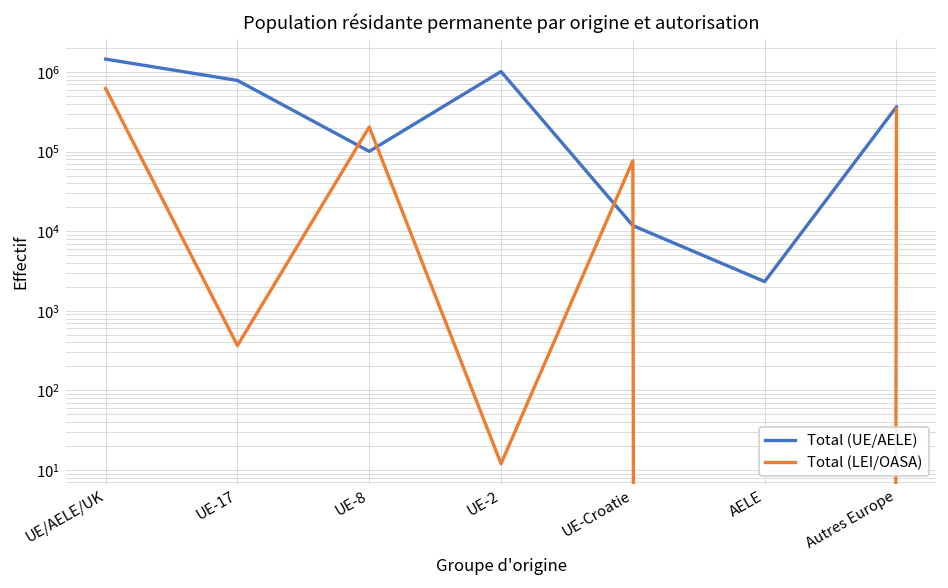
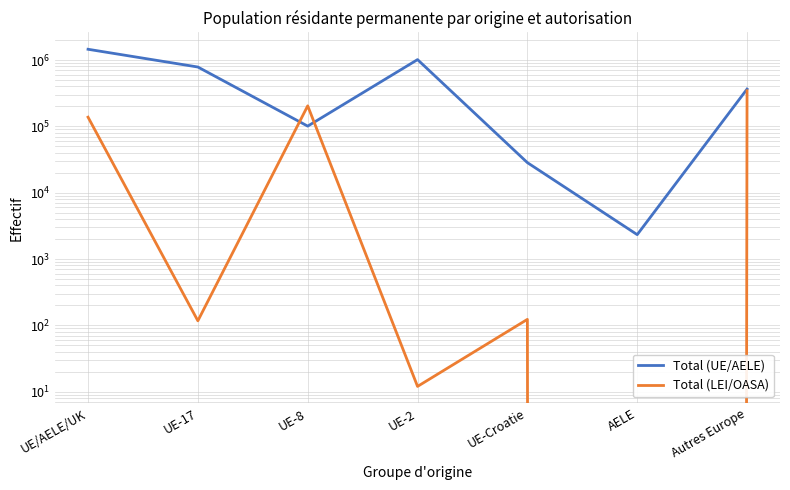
  {
    "Total (UE/AELE)": {
      "UE/AELE/UK": 1500000,
      "UE-17": 800000,
      "UE-8": 100000,
      "UE-2": 1000000,
-     "UE-Croatie": 12000,
+     "UE-Croatie": 28000,
      "AELE": 2300
    },
    "Total (LEI/OASA)": {
-     "UE/AELE/UK": 600000,
-     "UE-17": 400,
+     "UE/AELE/UK": 140000,
+     "UE-17": 120,
      "UE-8": 200000,
      "UE-2": 12,
-     "UE-Croatie": 80000
+     "UE-Croatie": 120
    }
  }
